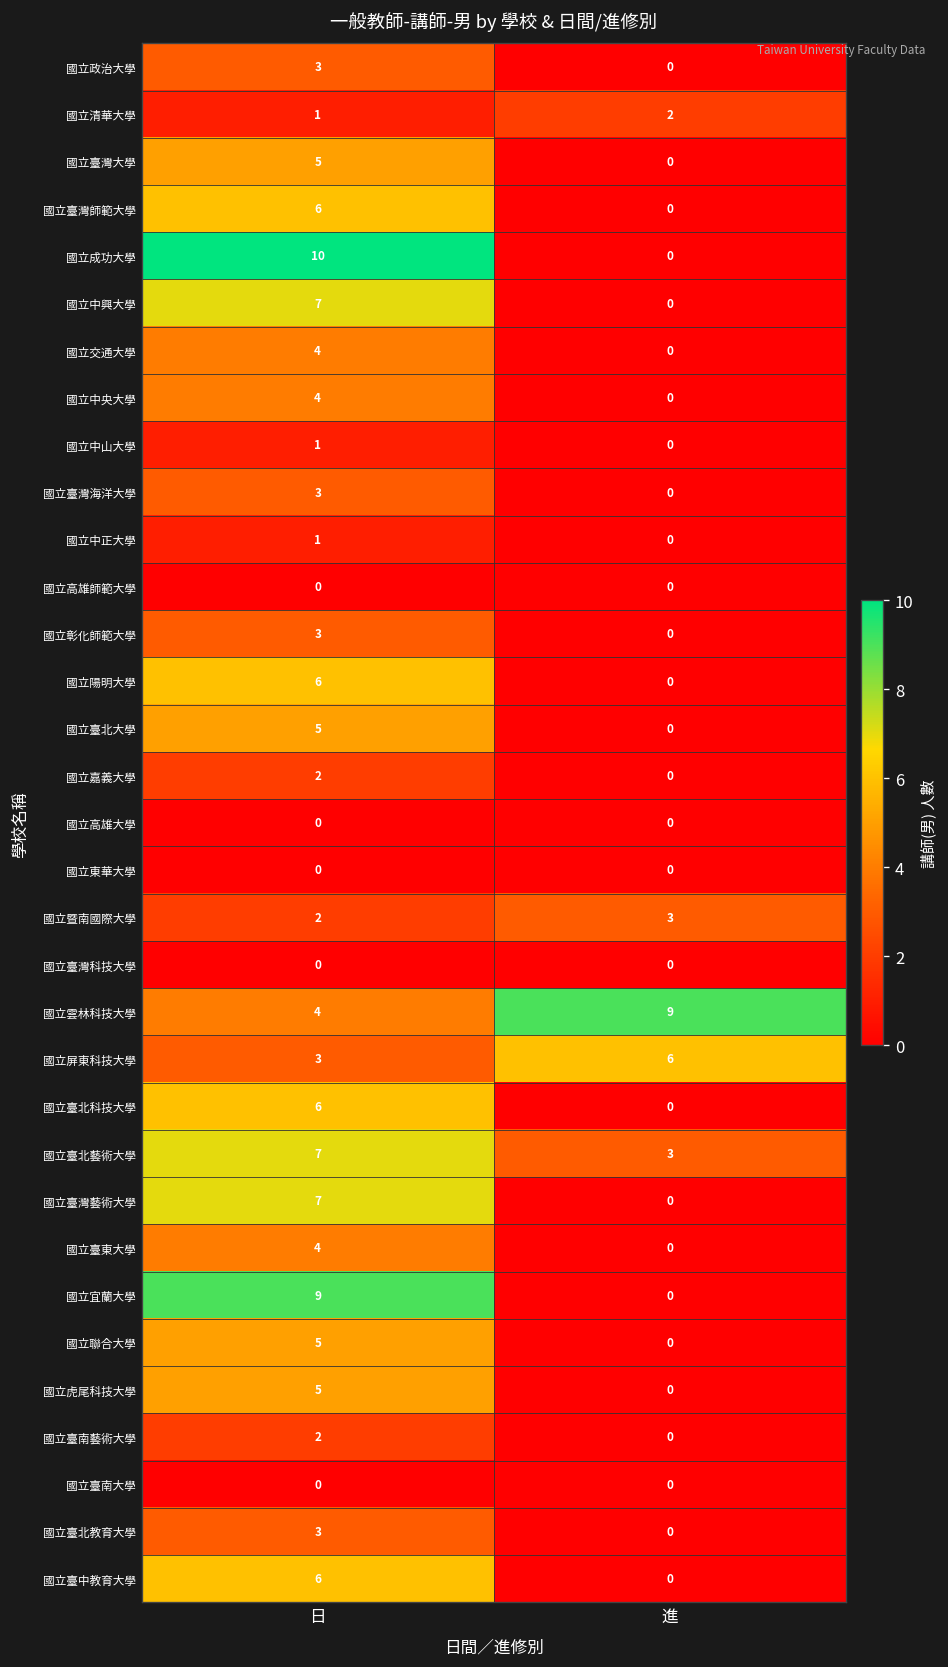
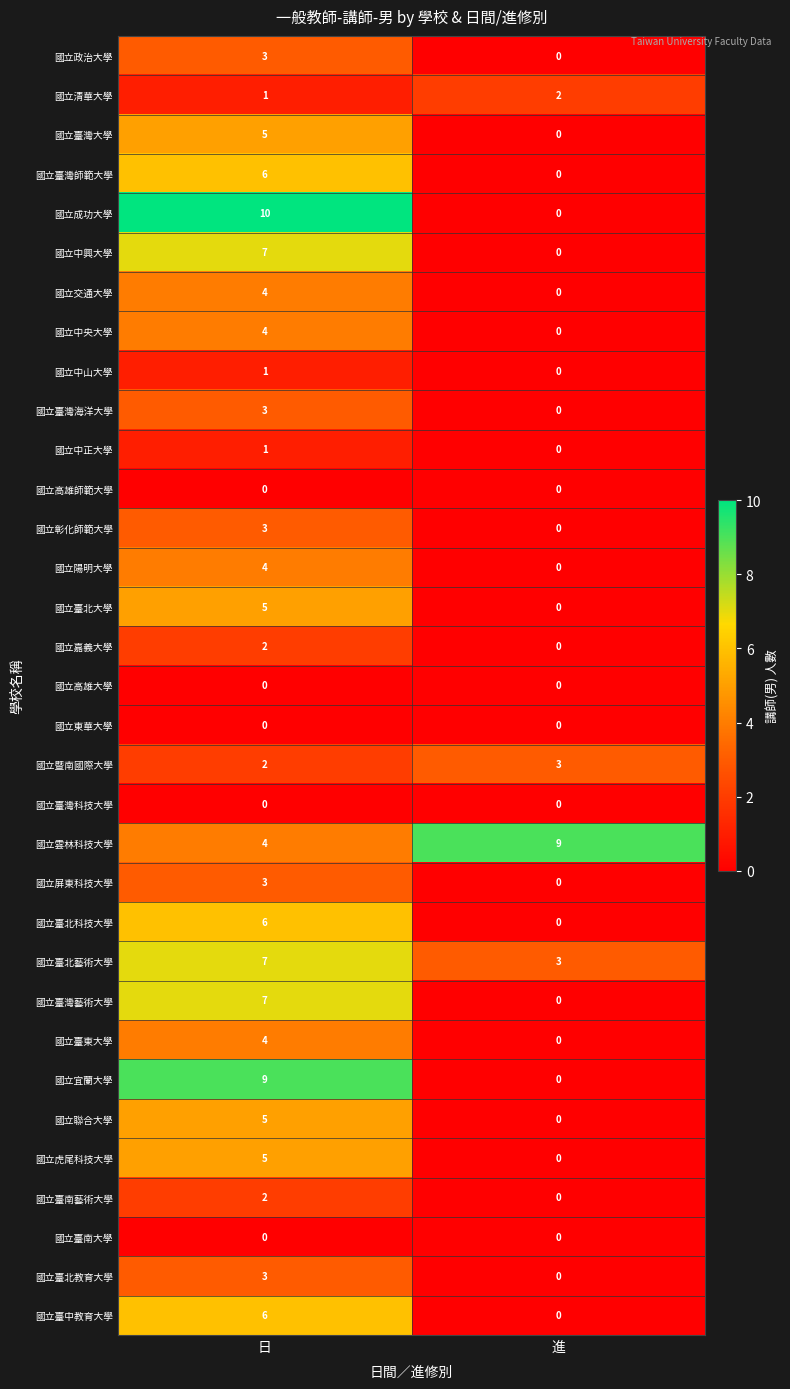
  {
    "國立政治大學": {
      "日": 3,
      "進": 0
    },
    "國立清華大學": {
      "日": 1,
      "進": 2
    },
    "國立臺灣大學": {
      "日": 5,
      "進": 0
    },
    "國立臺灣師範大學": {
      "日": 6,
      "進": 0
    },
    "國立成功大學": {
      "日": 10,
      "進": 0
    },
    "國立中興大學": {
      "日": 7,
      "進": 0
    },
    "國立交通大學": {
      "日": 4,
      "進": 0
    },
    "國立中央大學": {
      "日": 4,
      "進": 0
    },
    "國立中山大學": {
      "日": 1,
      "進": 0
    },
    "國立臺灣海洋大學": {
      "日": 3,
      "進": 0
    },
    "國立中正大學": {
      "日": 1,
      "進": 0
    },
    "國立高雄師範大學": {
      "日": 0,
      "進": 0
    },
    "國立彰化師範大學": {
      "日": 3,
      "進": 0
    },
    "國立陽明大學": {
-     "日": 6,
+     "日": 4,
      "進": 0
    },
    "國立臺北大學": {
      "日": 5,
      "進": 0
    },
    "國立嘉義大學": {
      "日": 2,
      "進": 0
    },
    "國立高雄大學": {
      "日": 0,
      "進": 0
    },
    "國立東華大學": {
      "日": 0,
      "進": 0
    },
    "國立暨南國際大學": {
      "日": 2,
      "進": 3
    },
    "國立臺灣科技大學": {
      "日": 0,
      "進": 0
    },
    "國立雲林科技大學": {
      "日": 4,
      "進": 9
    },
    "國立屏東科技大學": {
      "日": 3,
-     "進": 6
+     "進": 0
    },
    "國立臺北科技大學": {
      "日": 6,
      "進": 0
    },
    "國立臺北藝術大學": {
      "日": 7,
      "進": 3
    },
    "國立臺灣藝術大學": {
      "日": 7,
      "進": 0
    },
    "國立臺東大學": {
      "日": 4,
      "進": 0
    },
    "國立宜蘭大學": {
      "日": 9,
      "進": 0
    },
    "國立聯合大學": {
      "日": 5,
      "進": 0
    },
    "國立虎尾科技大學": {
      "日": 5,
      "進": 0
    },
    "國立臺南藝術大學": {
      "日": 2,
      "進": 0
    },
    "國立臺南大學": {
      "日": 0,
      "進": 0
    },
    "國立臺北教育大學": {
      "日": 3,
      "進": 0
    },
    "國立臺中教育大學": {
      "日": 6,
      "進": 0
    }
  }
